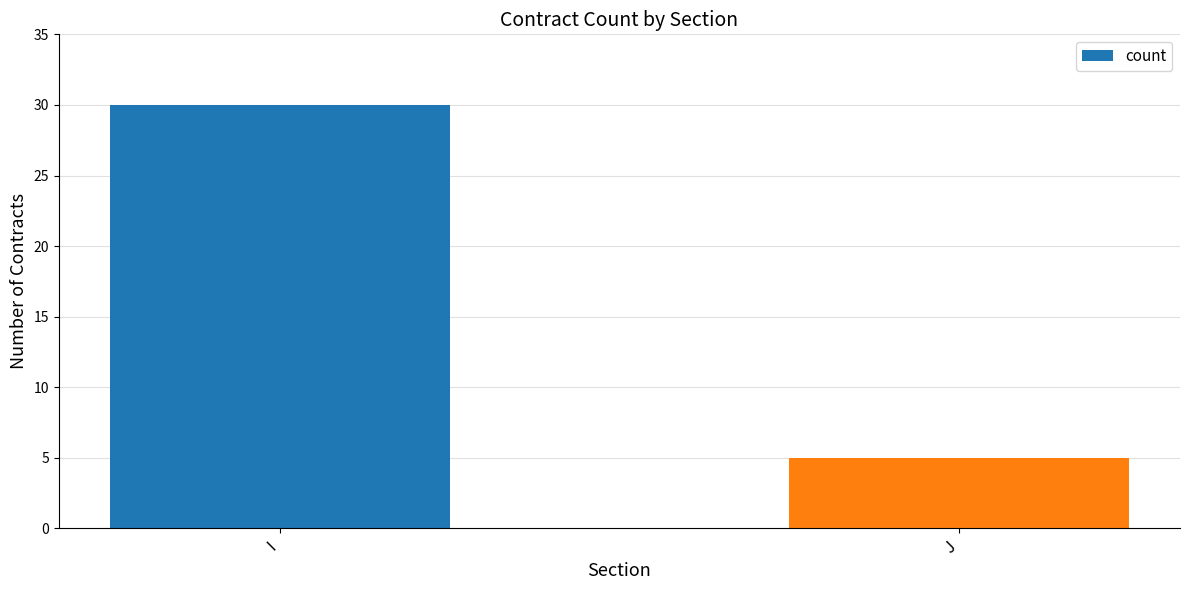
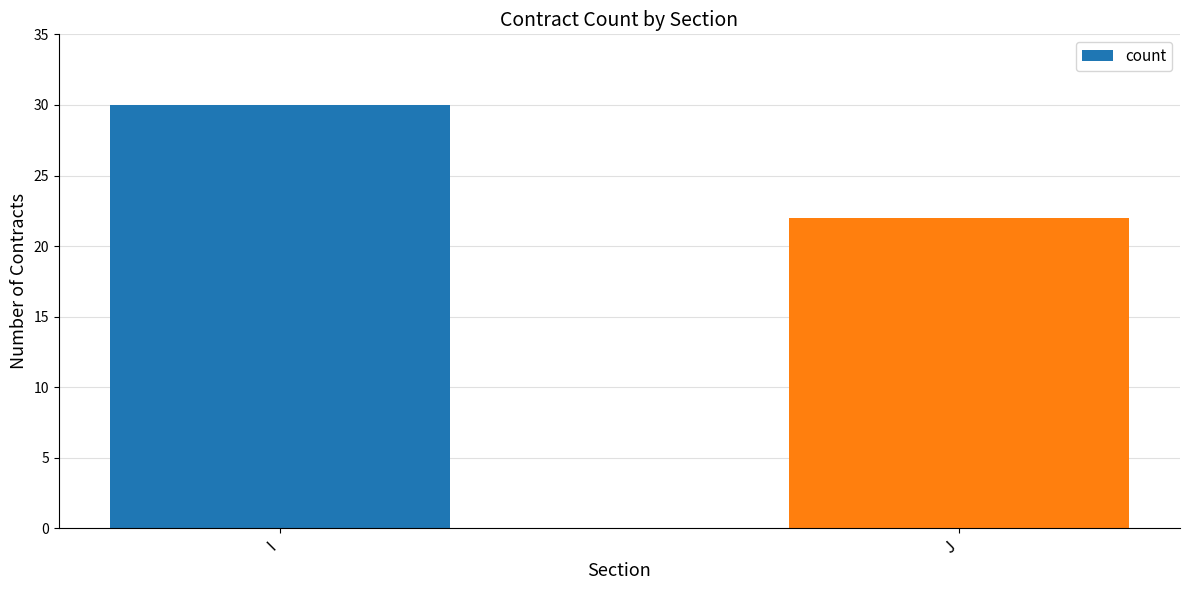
  {
    "I": 30,
-   "J": 5
+   "J": 22
  }
